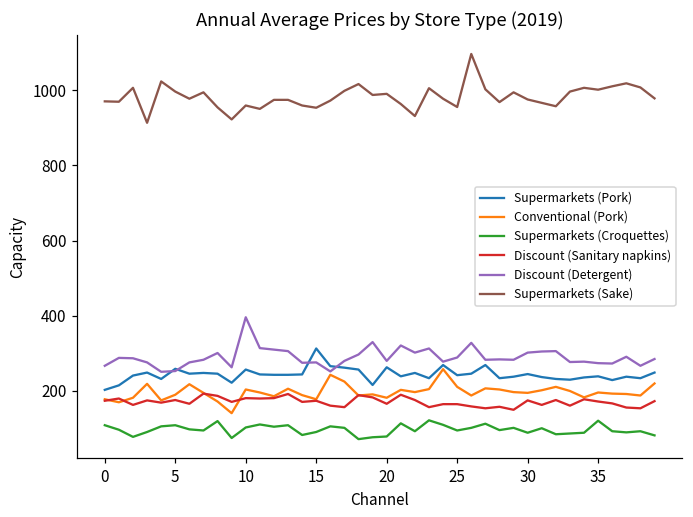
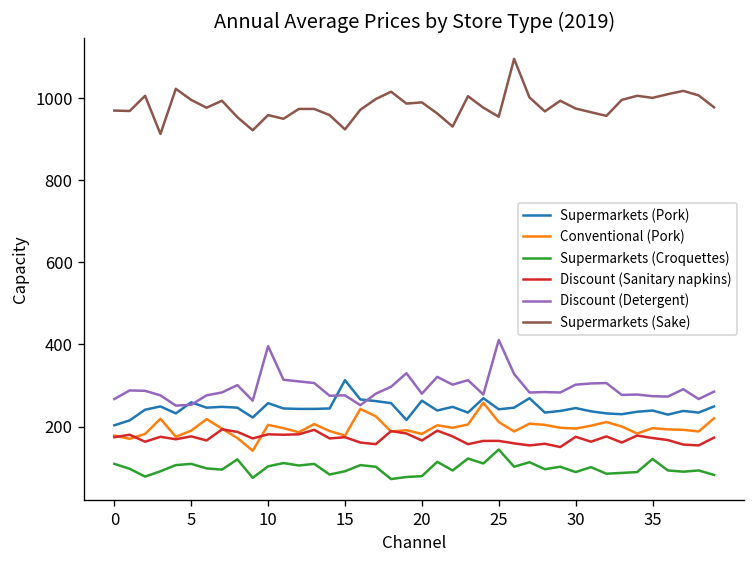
  {
    "Supermarkets (Pork)": {
      "0": 200,
      "10": 260,
      "15": 310,
      "20": 260,
      "25": 240,
      "30": 250,
      "35": 240
    },
    "Conventional (Pork)": {
      "5": 190,
      "10": 200,
      "20": 180,
      "25": 210,
      "30": 200,
      "35": 200
    },
    "Supermarkets (Croquettes)": {
      "0": 110,
      "5": 110,
      "10": 100,
      "15": 90,
      "20": 80,
-     "25": 100,
+     "25": 140,
      "30": 90,
      "35": 120
    },
    "Discount (Sanitary napkins)": {
      "5": 180,
      "10": 180,
      "20": 170,
      "25": 170,
      "30": 180,
      "35": 170
    },
    "Discount (Detergent)": {
      "0": 270,
      "10": 400,
      "15": 280,
      "20": 280,
-     "25": 290,
+     "25": 410,
      "30": 300,
      "35": 270
    },
    "Supermarkets (Sake)": {
      "0": 970,
      "5": 1000,
      "10": 960,
-     "15": 950,
+     "15": 920,
      "20": 990,
      "25": 960,
      "30": 980,
      "35": 1000
    }
  }
